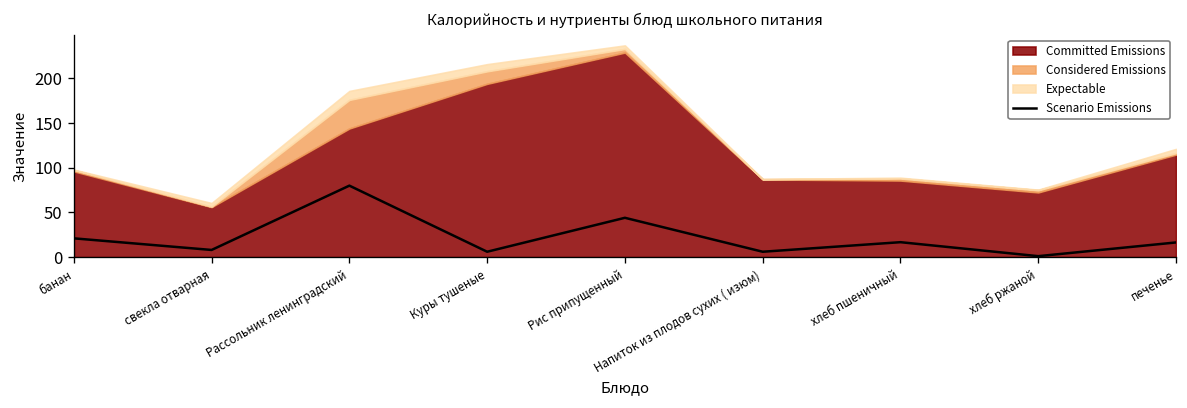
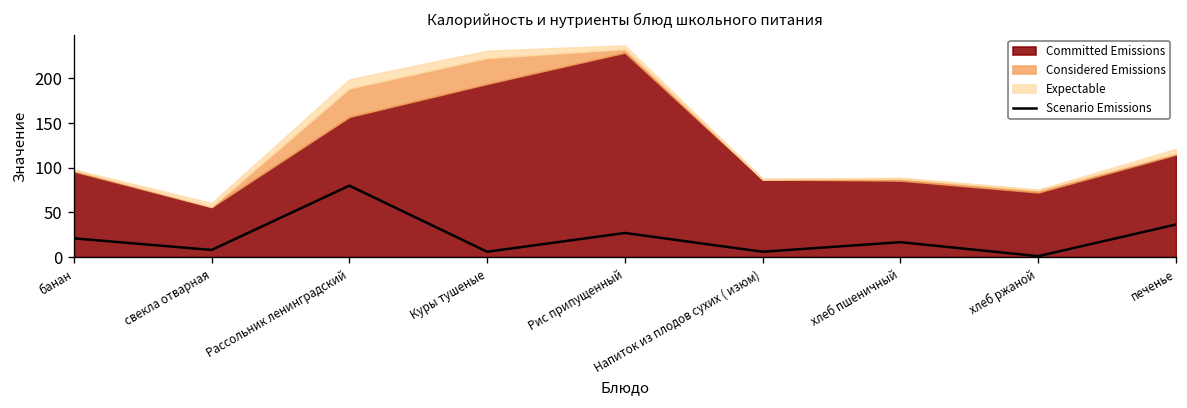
  {
    "Scenario Emissions": {
      "банан": 20,
      "свекла отварная": 10,
      "Рассольник ленинградский": 80,
      "Куры тушеные": 10,
-     "Рис припущенный": 40,
+     "Рис припущенный": 30,
      "Напиток из плодов сухих ( изюм)": 10,
      "хлеб пшеничный": 20,
      "хлеб ржаной": 0,
-     "печенье": 20
+     "печенье": 40
    },
    "Committed Emissions": {
-     "Рассольник ленинградский": 140,
+     "Рассольник ленинградский": 160,
      "Куры тушеные": 190,
      "Рис припущенный": 230
    },
    "Considered Emissions": {
      "Рассольник ленинградский": 30,
-     "Куры тушеные": 10,
+     "Куры тушеные": 30,
      "Рис припущенный": 0
    },
    "Expectable": {
      "свекла отварная": 0,
      "Рассольник ленинградский": 10,
      "Куры тушеные": 10,
      "Рис припущенный": 0,
      "печенье": 0
    }
  }
